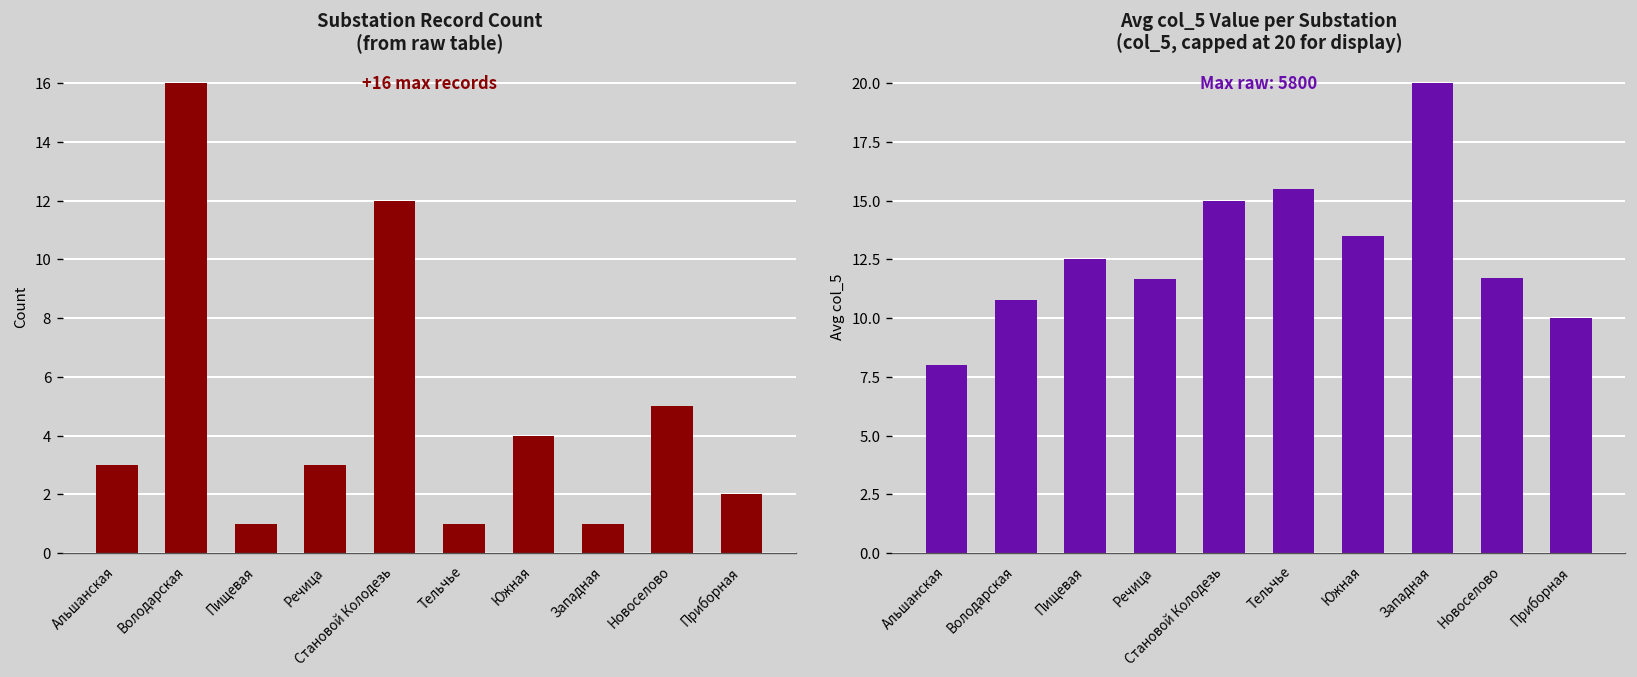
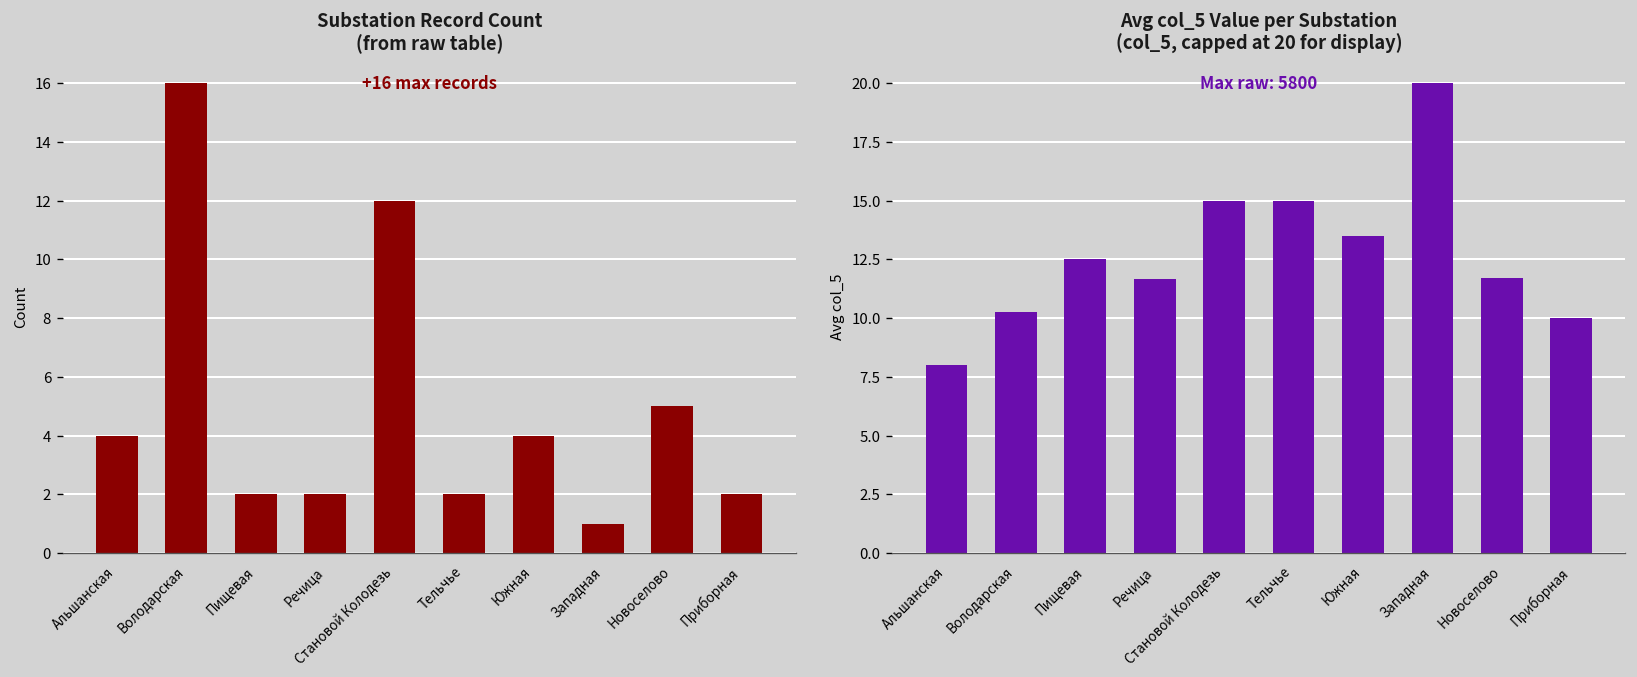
  {
    "Substation Record Count (from raw table)": {
-     "Альшанская": 3,
+     "Альшанская": 4,
      "Володарская": 16,
-     "Пищевая": 1,
-     "Речица": 3,
+     "Пищевая": 2,
+     "Речица": 2,
      "Становой Колодезь": 12,
-     "Тельчье": 1,
+     "Тельчье": 2,
      "Южная": 4,
      "Западная": 1,
      "Новоселово": 5,
      "Приборная": 2
    },
    "Avg col_5 Value per Substation (col_5, capped at 20 for display)": {
      "Альшанская": 8.0,
-     "Володарская": 10.8,
+     "Володарская": 10.3,
      "Пищевая": 12.5,
      "Речица": 11.7,
      "Становой Колодезь": 15.0,
-     "Тельчье": 15.5,
+     "Тельчье": 15.0,
      "Южная": 13.5,
      "Западная": 20.0,
      "Новоселово": 11.7,
      "Приборная": 10.0
    }
  }
